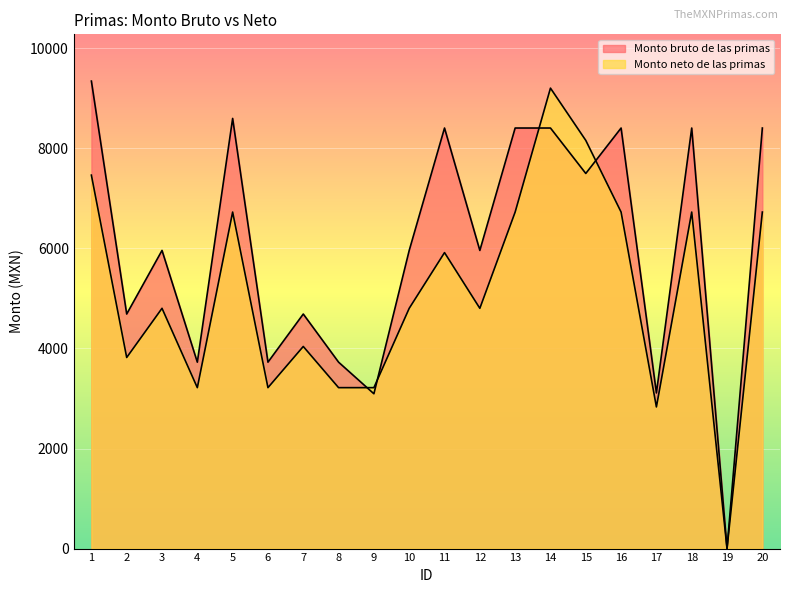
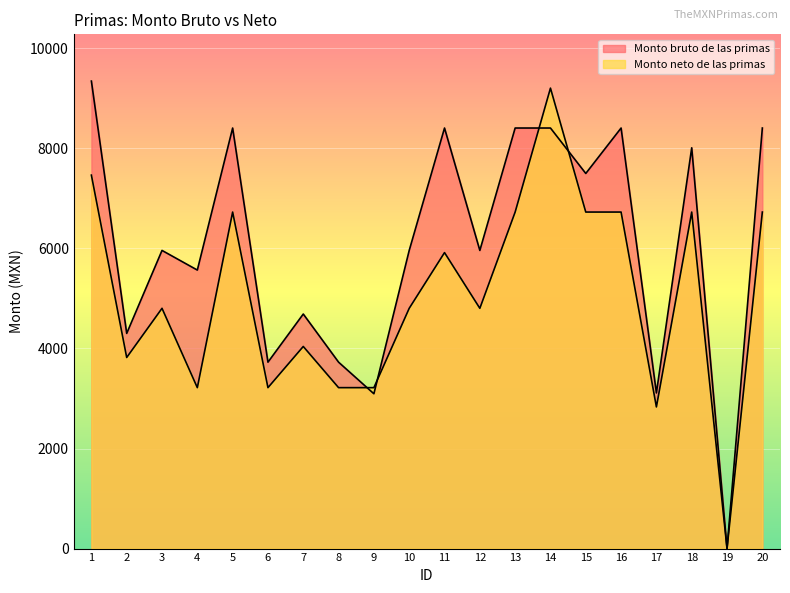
  {
    "Monto bruto de las primas": {
      "1": 9300,
-     "2": 4700,
+     "2": 4300,
      "3": 6000,
-     "4": 3700,
-     "5": 8600,
+     "4": 5600,
+     "5": 8400,
      "6": 3700,
      "7": 4700,
      "8": 3700,
      "9": 3100,
      "10": 6000,
      "11": 8400,
      "12": 6000,
      "13": 8400,
      "14": 8400,
      "15": 7500,
      "16": 8400,
      "17": 3100,
-     "18": 8400,
+     "18": 8000,
      "20": 8400
    },
    "Monto neto de las primas": {
      "1": 7500,
      "2": 3800,
      "3": 4800,
      "4": 3200,
      "5": 6700,
      "6": 3200,
      "7": 4000,
      "8": 3200,
      "9": 3200,
      "10": 4800,
      "11": 5900,
      "12": 4800,
      "13": 6700,
      "14": 9200,
-     "15": 8200,
+     "15": 6700,
      "16": 6700,
      "17": 2800,
      "18": 6700,
      "20": 6700
    }
  }
